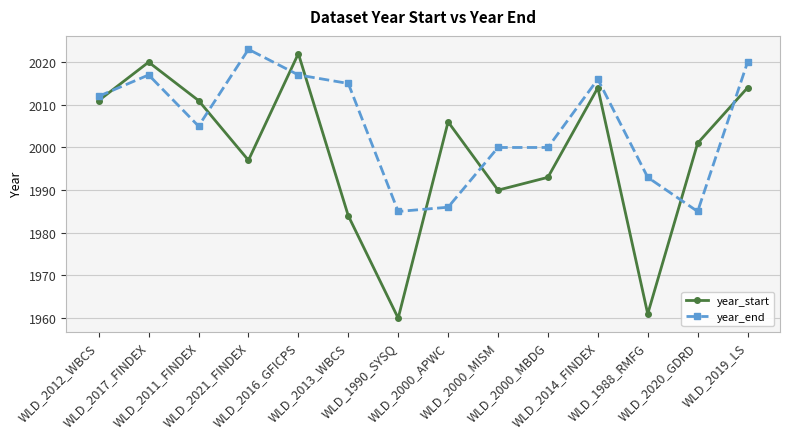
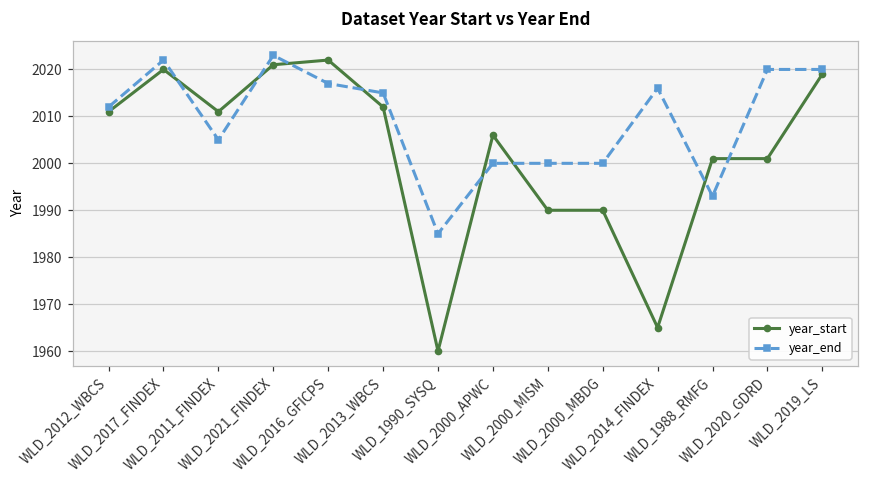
  {
    "year_start": {
      "WLD_2012_WBCS": 2011,
      "WLD_2017_FINDEX": 2020,
      "WLD_2011_FINDEX": 2011,
-     "WLD_2021_FINDEX": 1997,
+     "WLD_2021_FINDEX": 2021,
      "WLD_2016_GFICPS": 2022,
-     "WLD_2013_WBCS": 1984,
+     "WLD_2013_WBCS": 2012,
      "WLD_1990_SYSQ": 1960,
      "WLD_2000_APWC": 2006,
      "WLD_2000_MISM": 1990,
-     "WLD_2000_MBDG": 1993,
-     "WLD_2014_FINDEX": 2014,
-     "WLD_1988_RMFG": 1961,
+     "WLD_2000_MBDG": 1990,
+     "WLD_2014_FINDEX": 1965,
+     "WLD_1988_RMFG": 2001,
      "WLD_2020_GDRD": 2001,
-     "WLD_2019_LS": 2014
+     "WLD_2019_LS": 2019
    },
    "year_end": {
      "WLD_2012_WBCS": 2012,
-     "WLD_2017_FINDEX": 2017,
+     "WLD_2017_FINDEX": 2022,
      "WLD_2011_FINDEX": 2005,
      "WLD_2021_FINDEX": 2023,
      "WLD_2016_GFICPS": 2017,
      "WLD_2013_WBCS": 2015,
      "WLD_1990_SYSQ": 1985,
-     "WLD_2000_APWC": 1986,
+     "WLD_2000_APWC": 2000,
      "WLD_2000_MISM": 2000,
      "WLD_2000_MBDG": 2000,
      "WLD_2014_FINDEX": 2016,
      "WLD_1988_RMFG": 1993,
-     "WLD_2020_GDRD": 1985,
+     "WLD_2020_GDRD": 2020,
      "WLD_2019_LS": 2020
    }
  }
